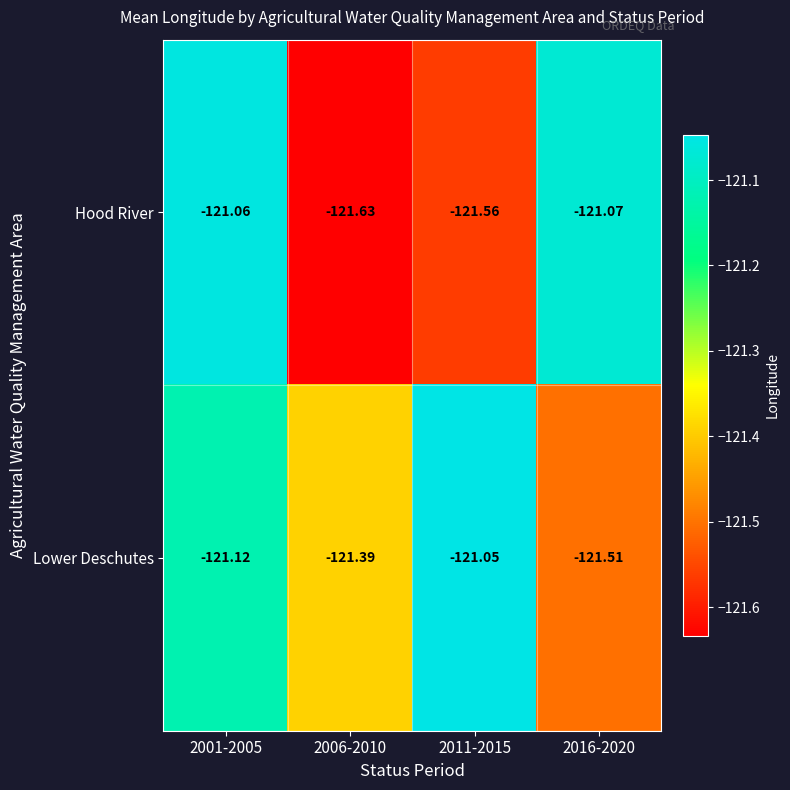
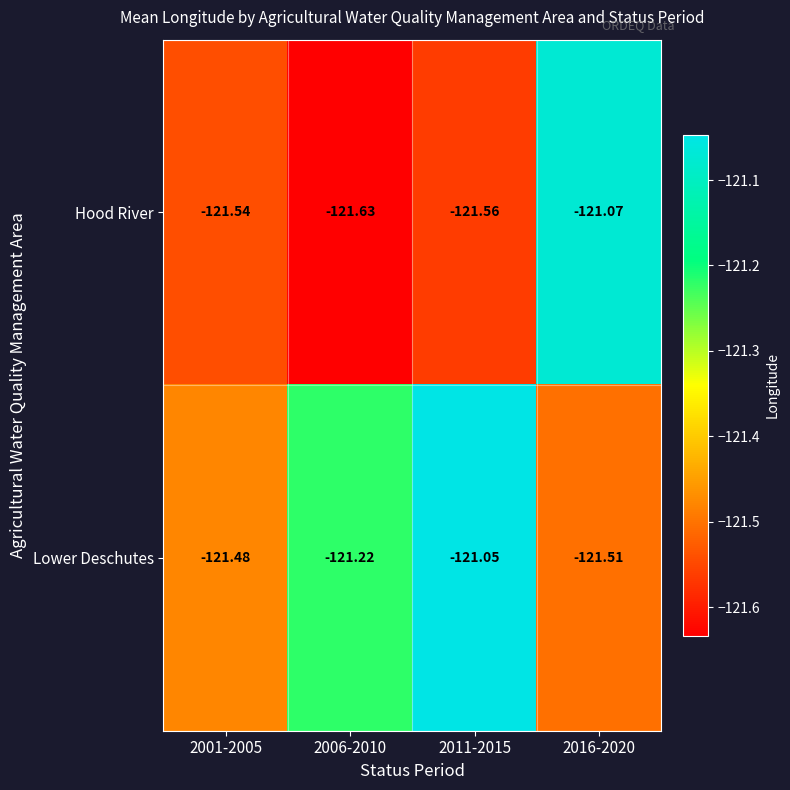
  {
    "Hood River": {
-     "2001-2005": -121.06,
+     "2001-2005": -121.54,
      "2006-2010": -121.63,
      "2011-2015": -121.56,
      "2016-2020": -121.07
    },
    "Lower Deschutes": {
-     "2001-2005": -121.12,
-     "2006-2010": -121.39,
+     "2001-2005": -121.48,
+     "2006-2010": -121.22,
      "2011-2015": -121.05,
      "2016-2020": -121.51
    }
  }
